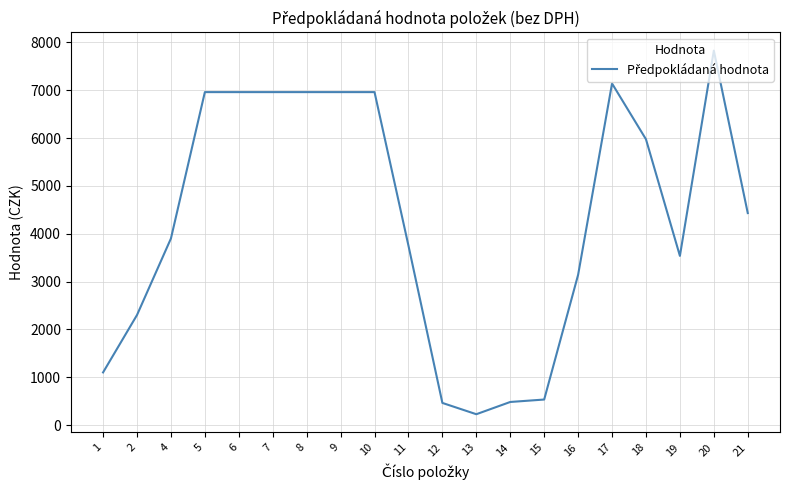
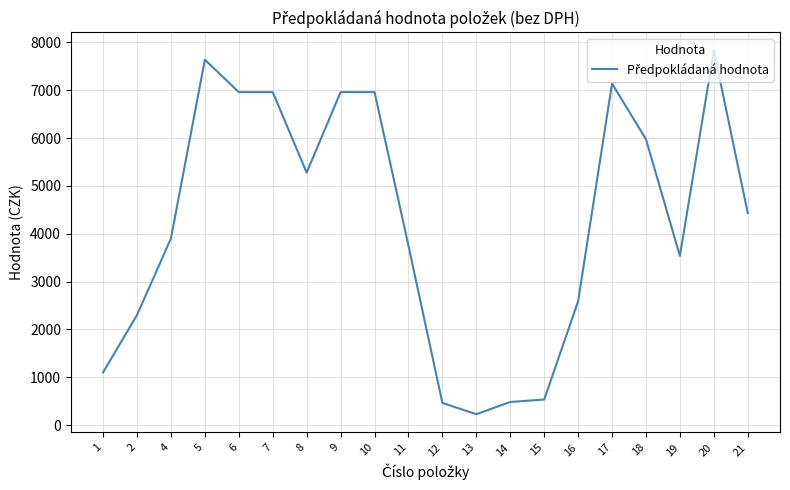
  {
    "1": 1100,
    "2": 2300,
    "4": 3900,
-   "5": 7000,
+   "5": 7600,
    "6": 7000,
    "7": 7000,
-   "8": 7000,
+   "8": 5300,
    "9": 7000,
    "10": 7000,
    "11": 3800,
    "12": 500,
    "13": 200,
    "14": 500,
    "15": 500,
-   "16": 3100,
+   "16": 2600,
    "17": 7100,
    "18": 6000,
    "19": 3500,
    "21": 4400
  }
